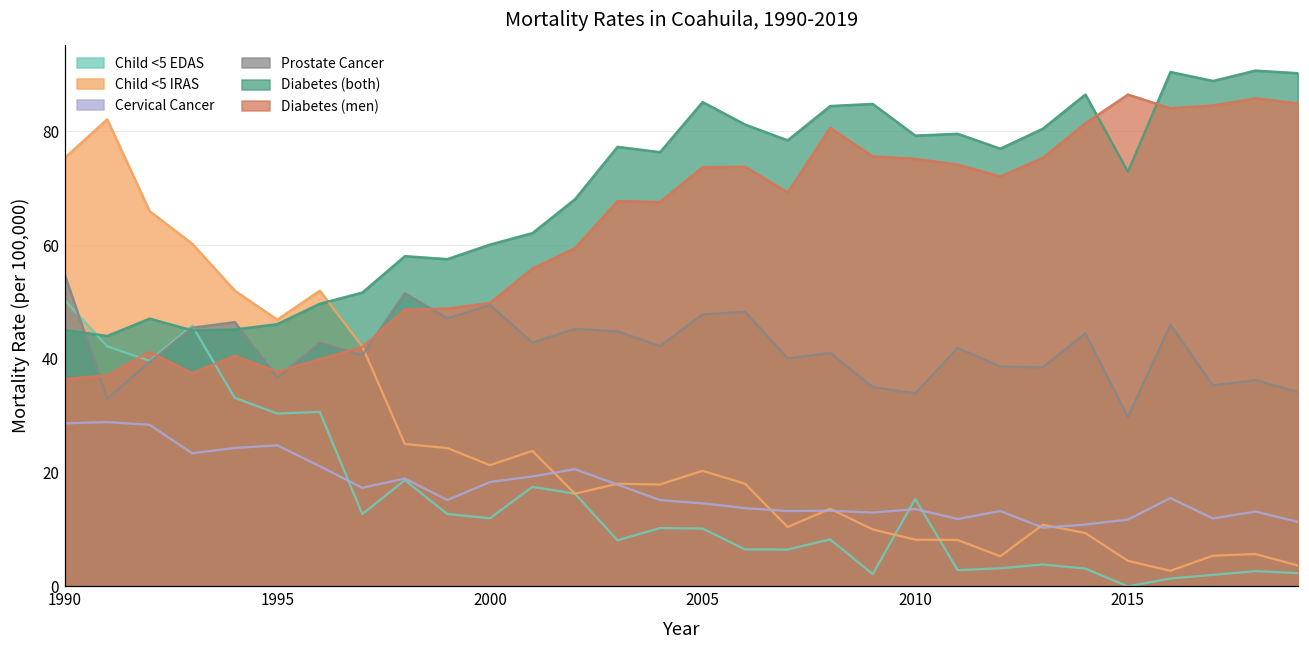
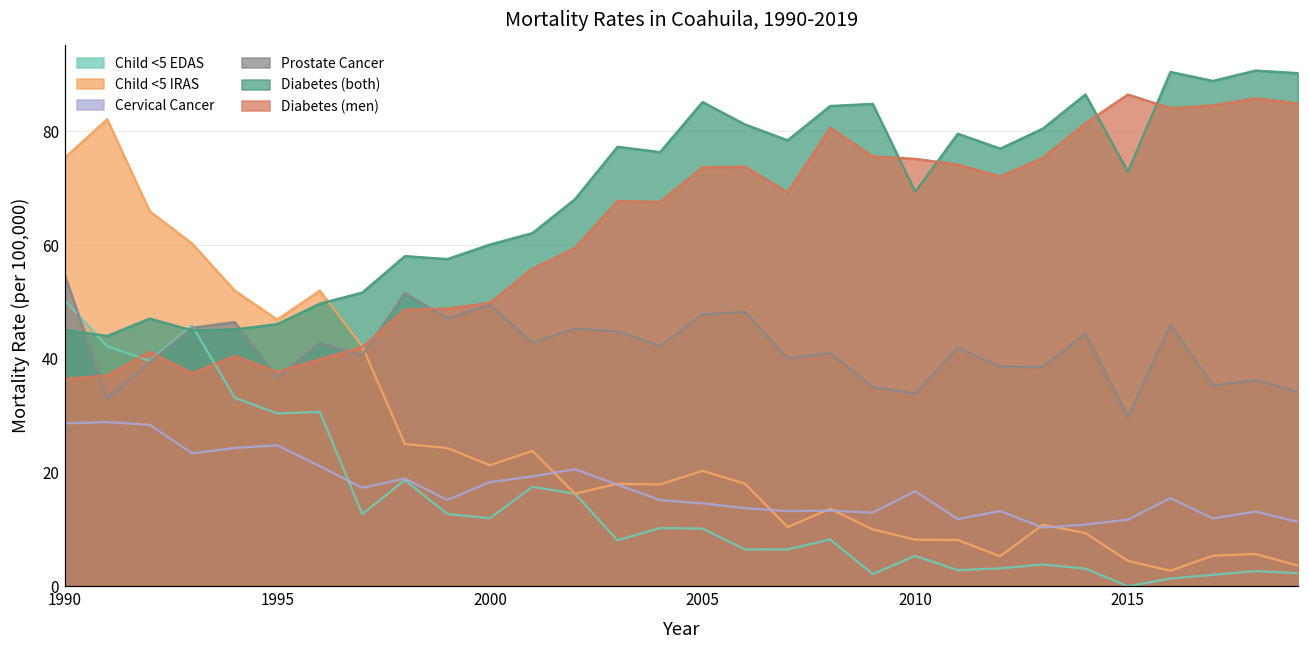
  {
    "Child <5 EDAS": {
      "1990": 50,
      "1995": 30,
      "2000": 12,
      "2005": 10,
-     "2010": 15,
+     "2010": 5,
      "2015": 0
    },
    "Cervical Cancer": {
      "1990": 29,
      "1995": 25,
      "2000": 18,
      "2005": 15,
-     "2010": 14,
+     "2010": 17,
      "2015": 12
    },
    "Prostate Cancer": {
      "1990": 55,
      "1995": 37,
      "2005": 48,
      "2010": 34,
      "2015": 30
    },
    "Diabetes (both)": {
      "1990": 45,
      "1995": 46,
      "2000": 60,
      "2005": 85,
-     "2010": 79,
+     "2010": 69,
      "2015": 73
    }
  }
